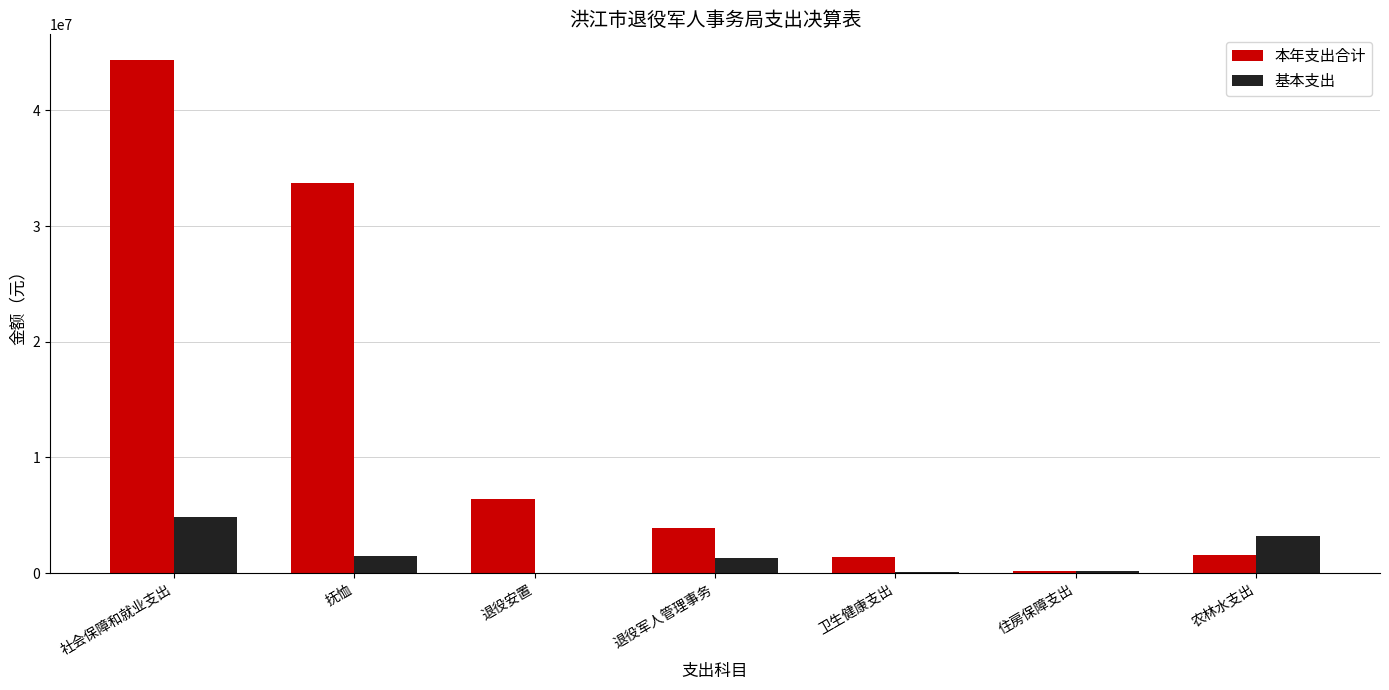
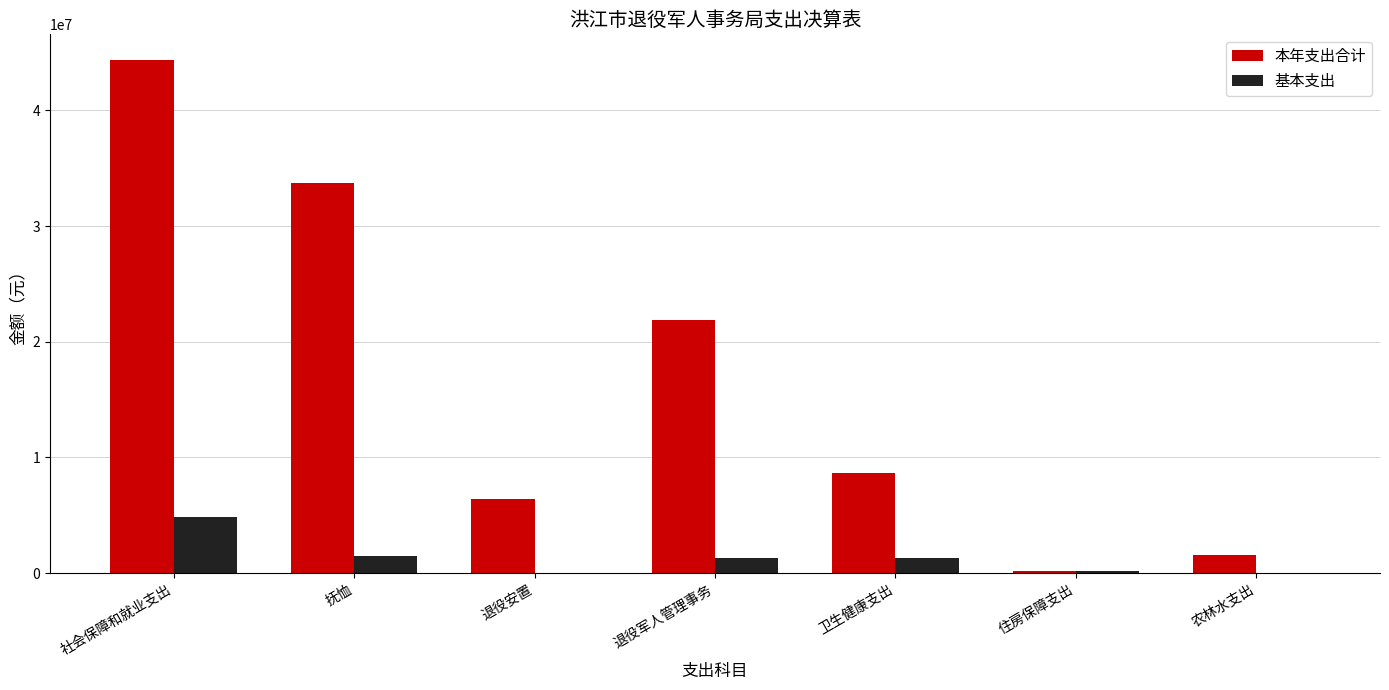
  {
    "本年支出合计": {
      "社会保障和就业支出": 44400000,
      "抚恤": 33800000,
      "退役安置": 6400000,
-     "退役军人管理事务": 3900000,
-     "卫生健康支出": 1400000,
+     "退役军人管理事务": 21900000,
+     "卫生健康支出": 8600000,
      "农林水支出": 1600000
    },
    "基本支出": {
      "社会保障和就业支出": 4900000,
      "抚恤": 1500000,
      "退役安置": 0,
      "退役军人管理事务": 1300000,
-     "卫生健康支出": 100000,
-     "农林水支出": 3300000
+     "卫生健康支出": 1300000,
+     "农林水支出": 0
    }
  }
